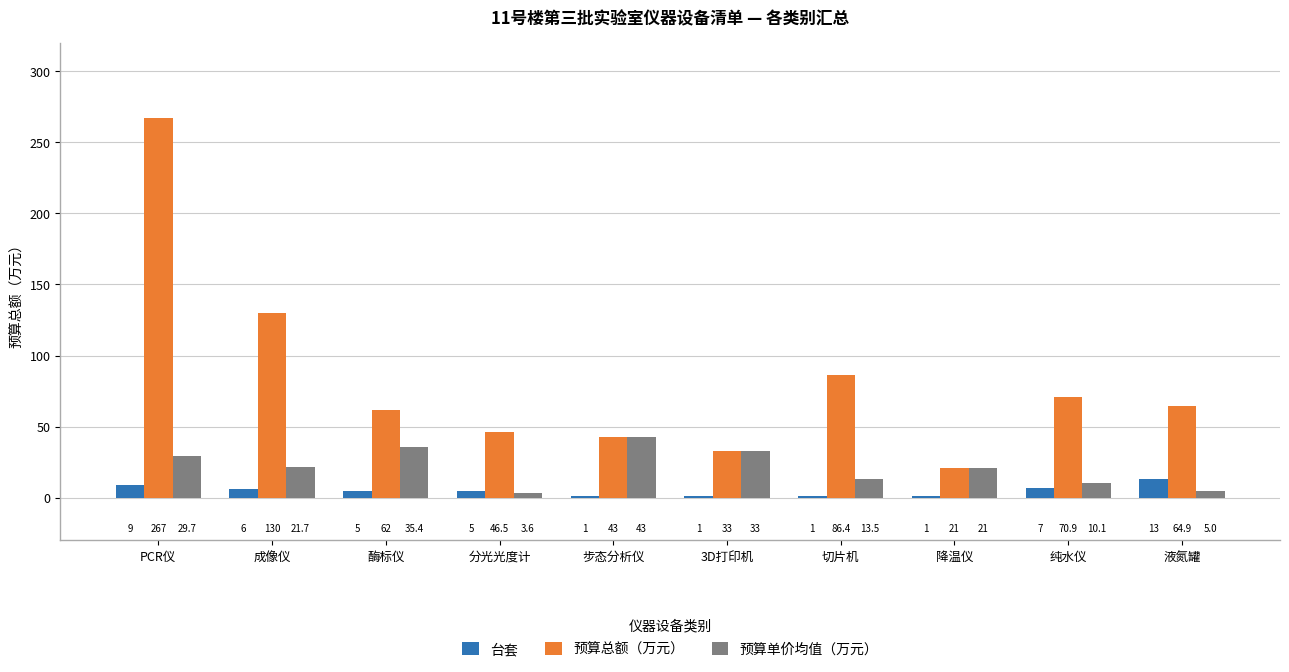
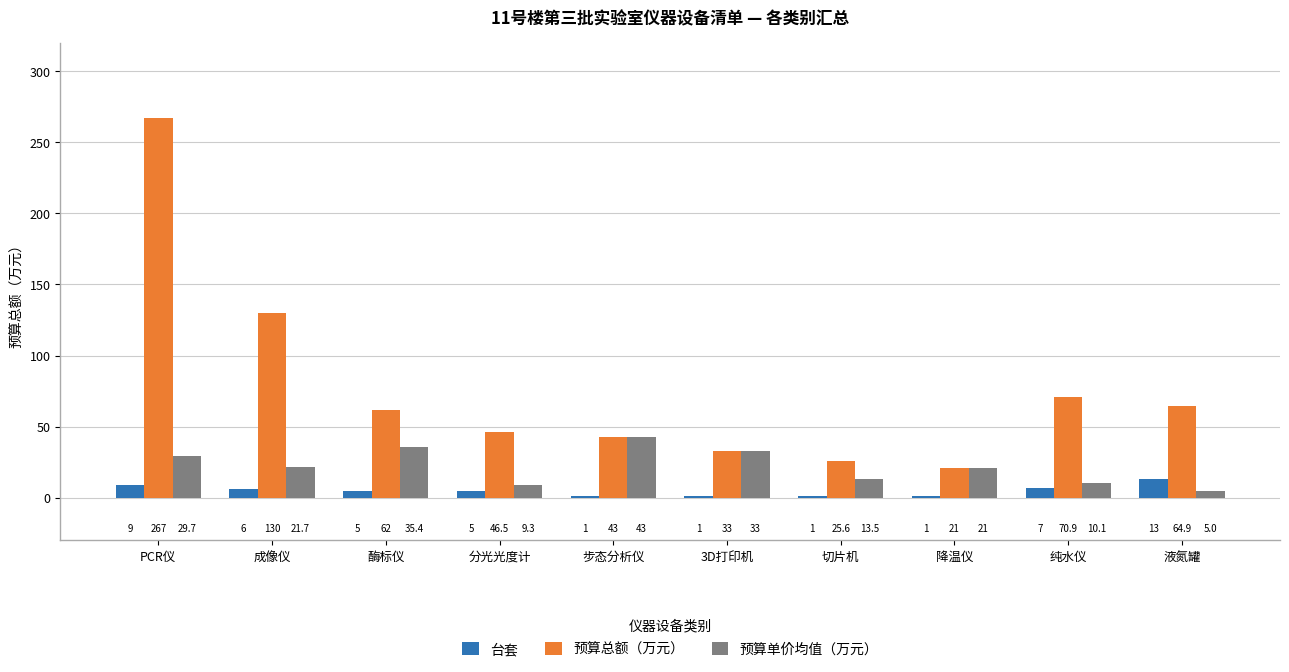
  {
    "台套": {
      "PCR仪": 9,
      "纯水仪": 7,
      "液氮罐": 13
    },
    "预算总额（万元）": {
-     "切片机": 86.4
+     "切片机": 25.6
    },
    "预算单价均值（万元）": {
-     "分光光度计": 3.6
+     "分光光度计": 9.3
    }
  }
